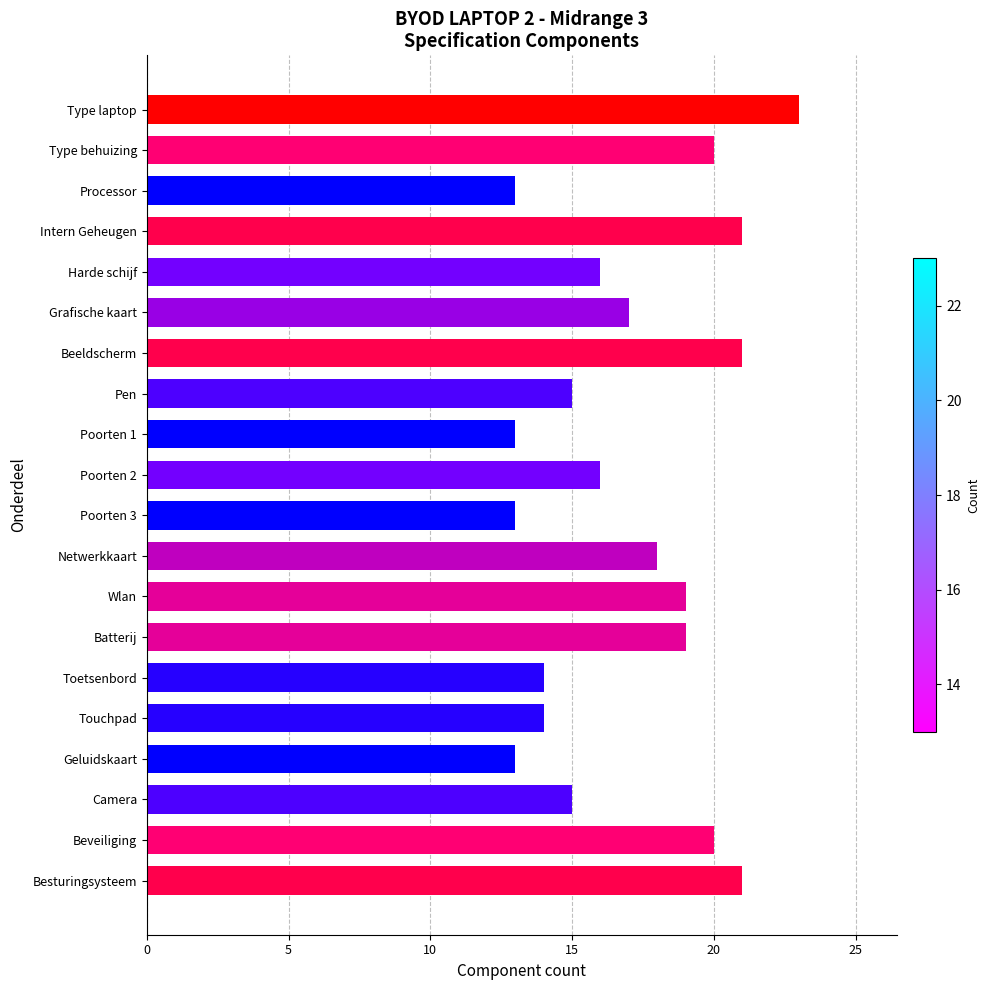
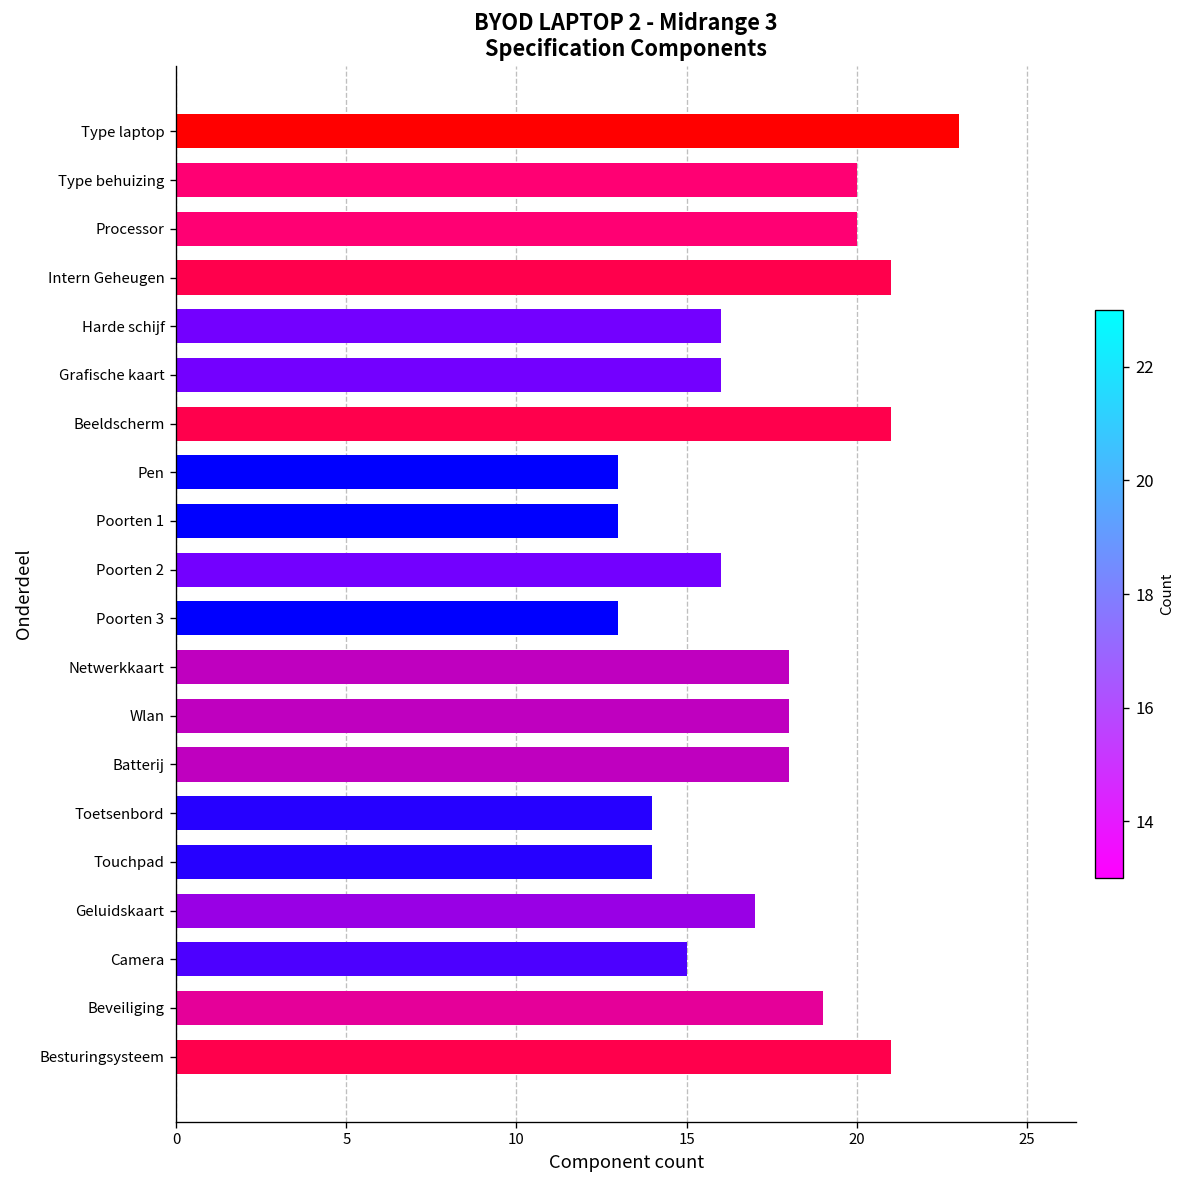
  {
    "Type laptop": 23,
    "Type behuizing": 20,
-   "Processor": 13,
+   "Processor": 20,
    "Intern Geheugen": 21,
    "Harde schijf": 16,
-   "Grafische kaart": 17,
+   "Grafische kaart": 16,
    "Beeldscherm": 21,
-   "Pen": 15,
+   "Pen": 13,
    "Poorten 1": 13,
    "Poorten 2": 16,
    "Poorten 3": 13,
    "Netwerkkaart": 18,
-   "Wlan": 19,
-   "Batterij": 19,
+   "Wlan": 18,
+   "Batterij": 18,
    "Toetsenbord": 14,
    "Touchpad": 14,
-   "Geluidskaart": 13,
+   "Geluidskaart": 17,
    "Camera": 15,
-   "Beveiliging": 20,
+   "Beveiliging": 19,
    "Besturingsysteem": 21
  }
